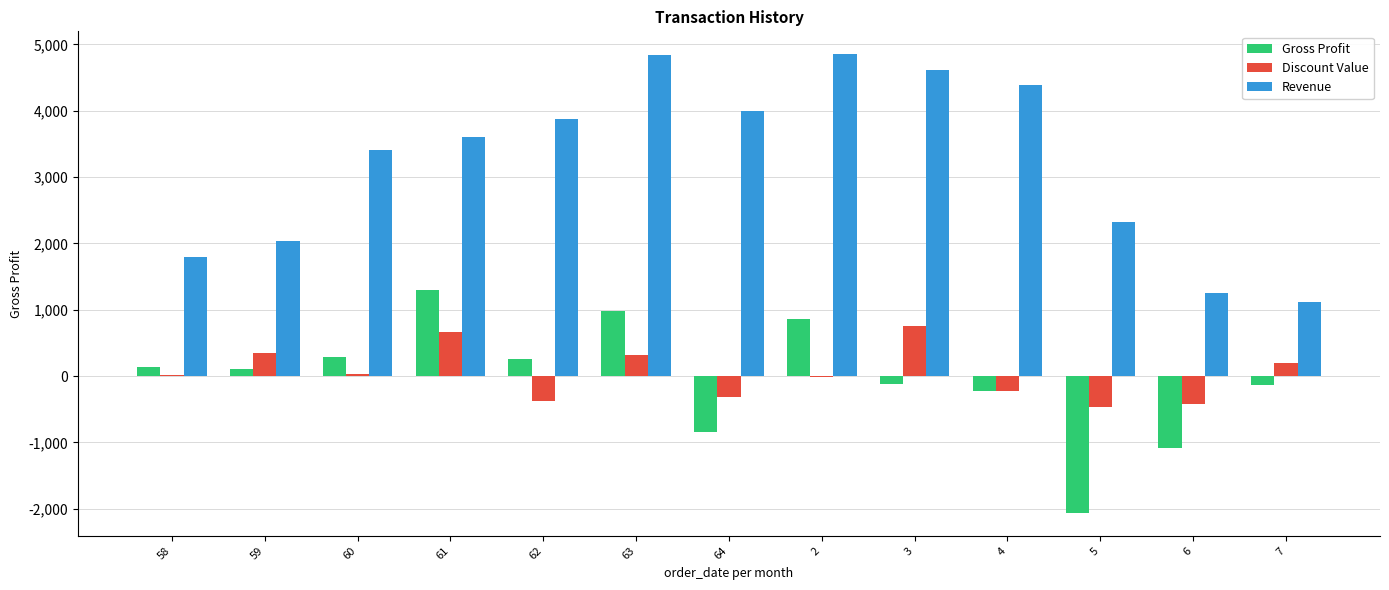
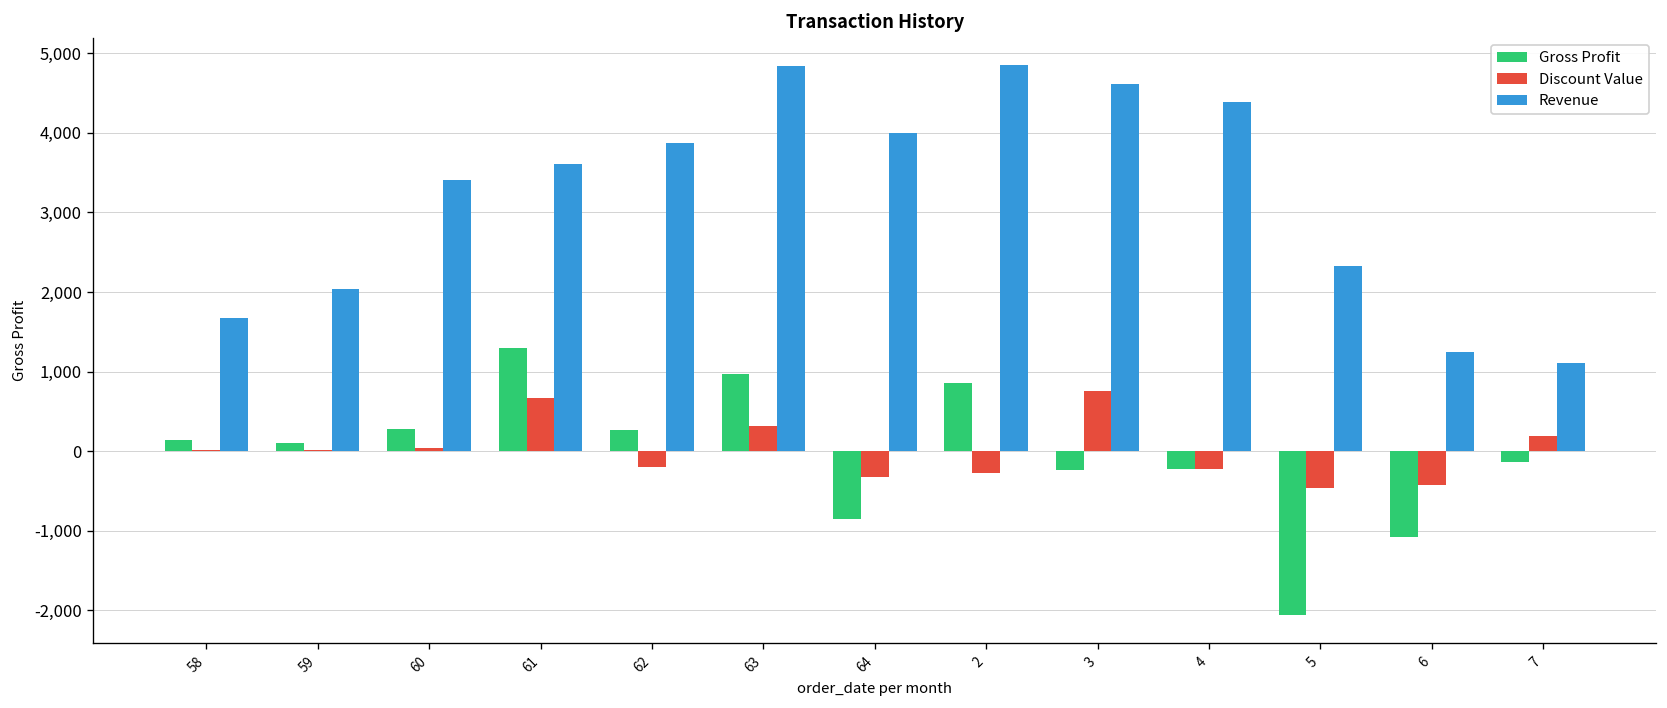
  {
    "Gross Profit": {
      "58": "100",
      "59": "100",
      "60": "300",
      "61": "1,300",
      "62": "300",
      "63": "1,000",
      "64": "-800",
      "2": "900",
-     "3": "-100",
+     "3": "-200",
      "4": "-200",
      "5": "-2,100",
      "6": "-1,100",
      "7": "-100"
    },
    "Discount Value": {
-     "59": "300",
+     "59": "0",
      "61": "700",
-     "62": "-400",
+     "62": "-200",
      "63": "300",
      "64": "-300",
-     "2": "0",
+     "2": "-300",
      "3": "800",
      "4": "-200",
      "5": "-500",
      "6": "-400",
      "7": "200"
    },
    "Revenue": {
-     "58": "1,800",
+     "58": "1,700",
      "59": "2,000",
      "60": "3,400",
      "61": "3,600",
      "62": "3,900",
      "63": "4,800",
      "64": "4,000",
      "2": "4,900",
      "3": "4,600",
      "4": "4,400",
      "5": "2,300",
      "6": "1,200",
      "7": "1,100"
    }
  }
